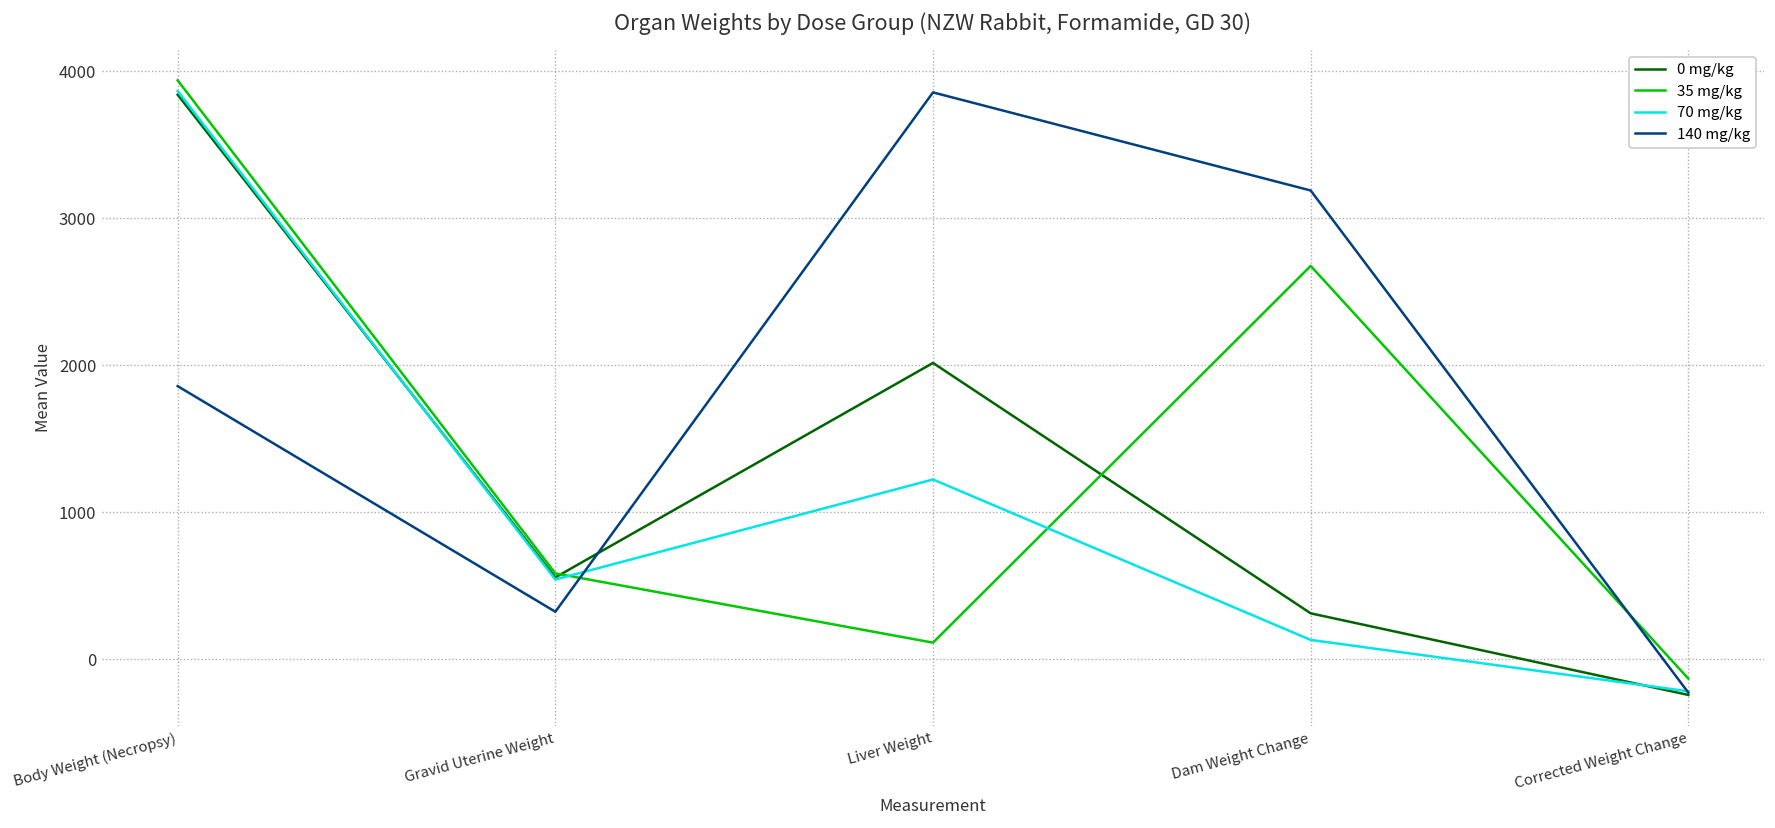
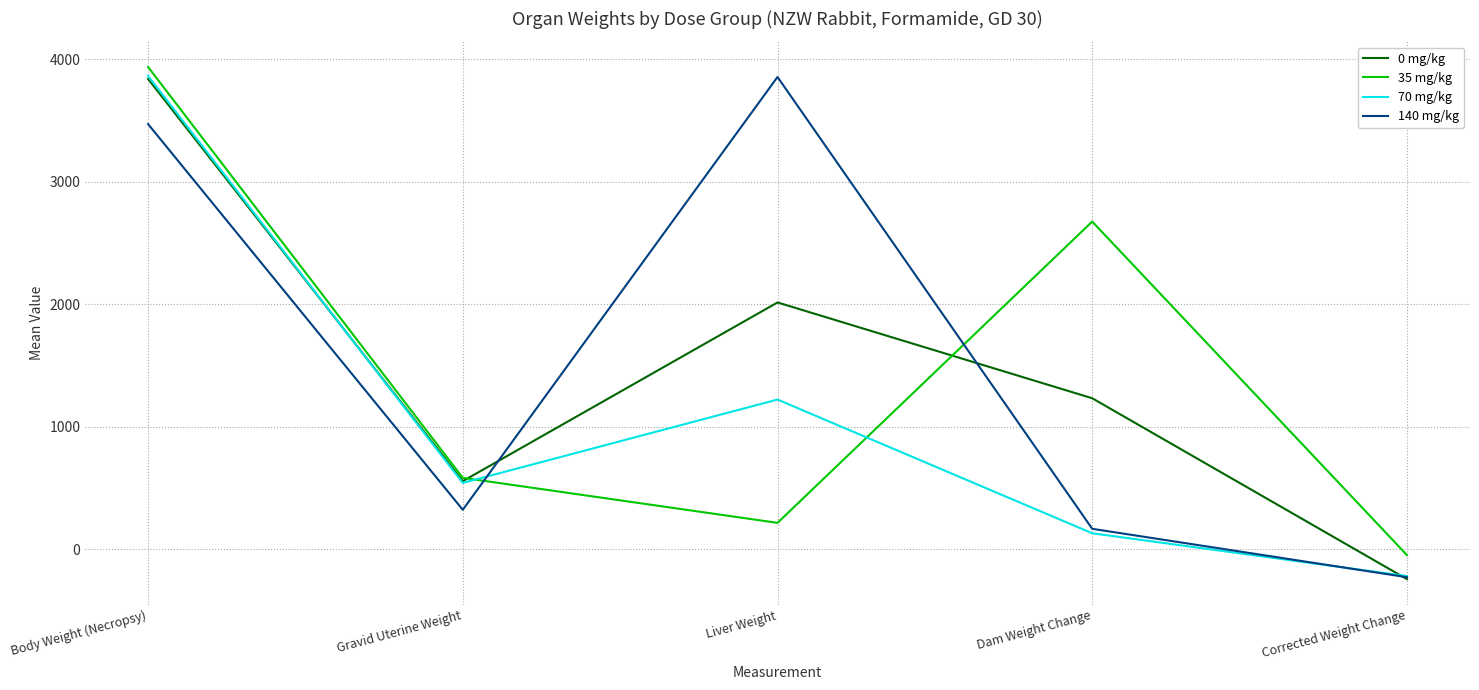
  {
    "0 mg/kg": {
      "Body Weight (Necropsy)": 3840,
      "Liver Weight": 2020,
-     "Dam Weight Change": 310
+     "Dam Weight Change": 1230
    },
    "35 mg/kg": {
      "Body Weight (Necropsy)": 3940,
      "Gravid Uterine Weight": 580,
-     "Liver Weight": 110,
+     "Liver Weight": 220,
      "Dam Weight Change": 2680,
-     "Corrected Weight Change": -130
+     "Corrected Weight Change": -50
    },
    "70 mg/kg": {
      "Body Weight (Necropsy)": 3870,
      "Liver Weight": 1220,
      "Dam Weight Change": 130
    },
    "140 mg/kg": {
-     "Body Weight (Necropsy)": 1860,
+     "Body Weight (Necropsy)": 3470,
      "Gravid Uterine Weight": 320,
      "Liver Weight": 3860,
-     "Dam Weight Change": 3190
+     "Dam Weight Change": 170
    }
  }
